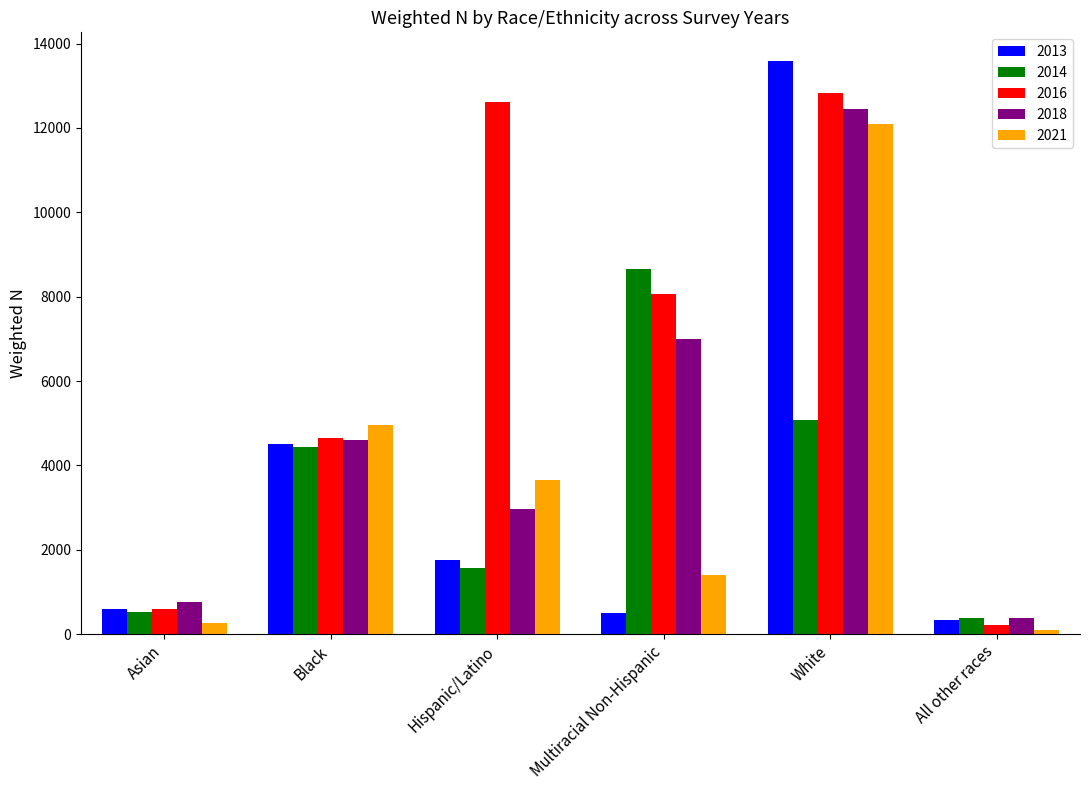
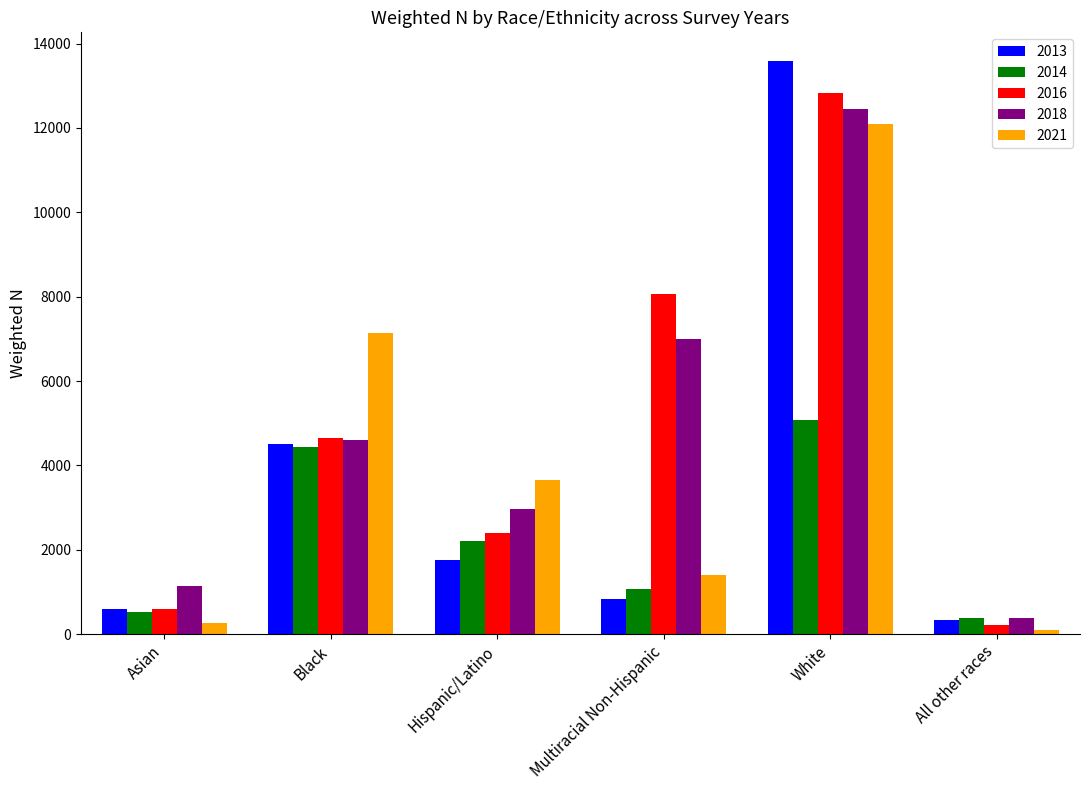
  {
    "2013": {
      "Asian": 600,
      "Black": 4500,
      "Hispanic/Latino": 1800,
-     "Multiracial Non-Hispanic": 500,
+     "Multiracial Non-Hispanic": 800,
      "White": 13600,
      "All other races": 300
    },
    "2014": {
      "Asian": 500,
      "Black": 4400,
-     "Hispanic/Latino": 1600,
-     "Multiracial Non-Hispanic": 8700,
+     "Hispanic/Latino": 2200,
+     "Multiracial Non-Hispanic": 1100,
      "White": 5100,
      "All other races": 400
    },
    "2016": {
      "Asian": 600,
      "Black": 4700,
-     "Hispanic/Latino": 12600,
+     "Hispanic/Latino": 2400,
      "Multiracial Non-Hispanic": 8100,
      "White": 12800,
      "All other races": 200
    },
    "2018": {
-     "Asian": 800,
+     "Asian": 1100,
      "Black": 4600,
      "Hispanic/Latino": 3000,
      "Multiracial Non-Hispanic": 7000,
      "White": 12400,
      "All other races": 400
    },
    "2021": {
      "Asian": 300,
-     "Black": 5000,
+     "Black": 7100,
      "Hispanic/Latino": 3700,
      "Multiracial Non-Hispanic": 1400,
      "White": 12100,
      "All other races": 100
    }
  }
